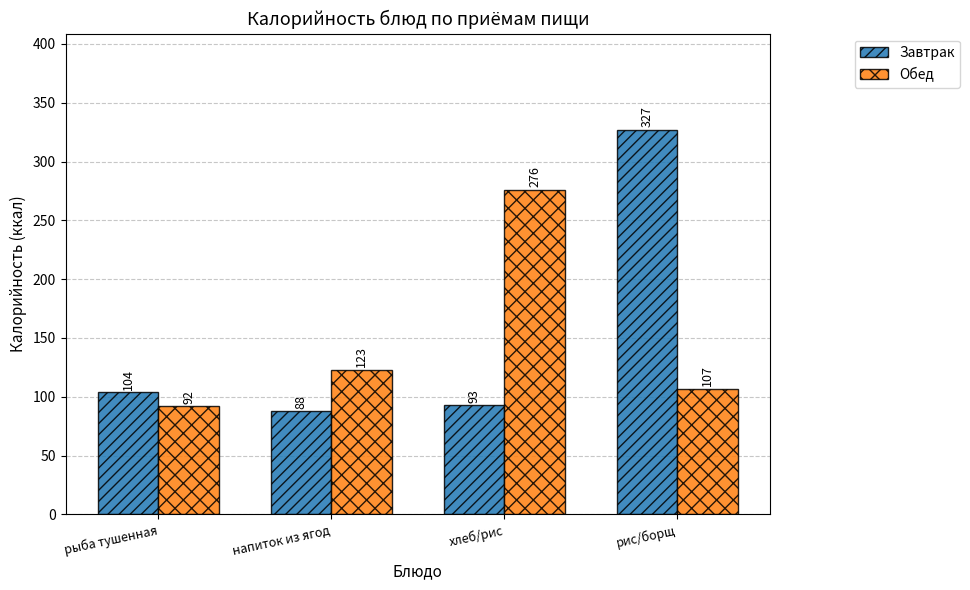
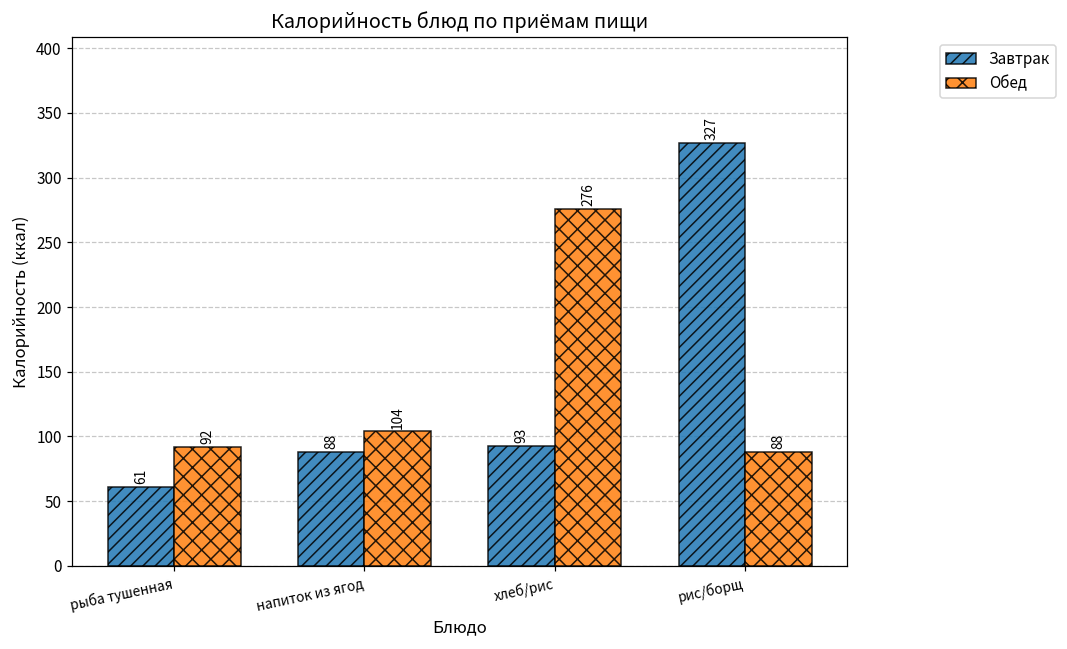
  {
    "Завтрак": {
-     "рыба тушенная": 104,
+     "рыба тушенная": 61,
      "напиток из ягод": 88,
      "хлеб/рис": 93,
      "рис/борщ": 327
    },
    "Обед": {
      "рыба тушенная": 92,
-     "напиток из ягод": 123,
+     "напиток из ягод": 104,
      "хлеб/рис": 276,
-     "рис/борщ": 107
+     "рис/борщ": 88
    }
  }
